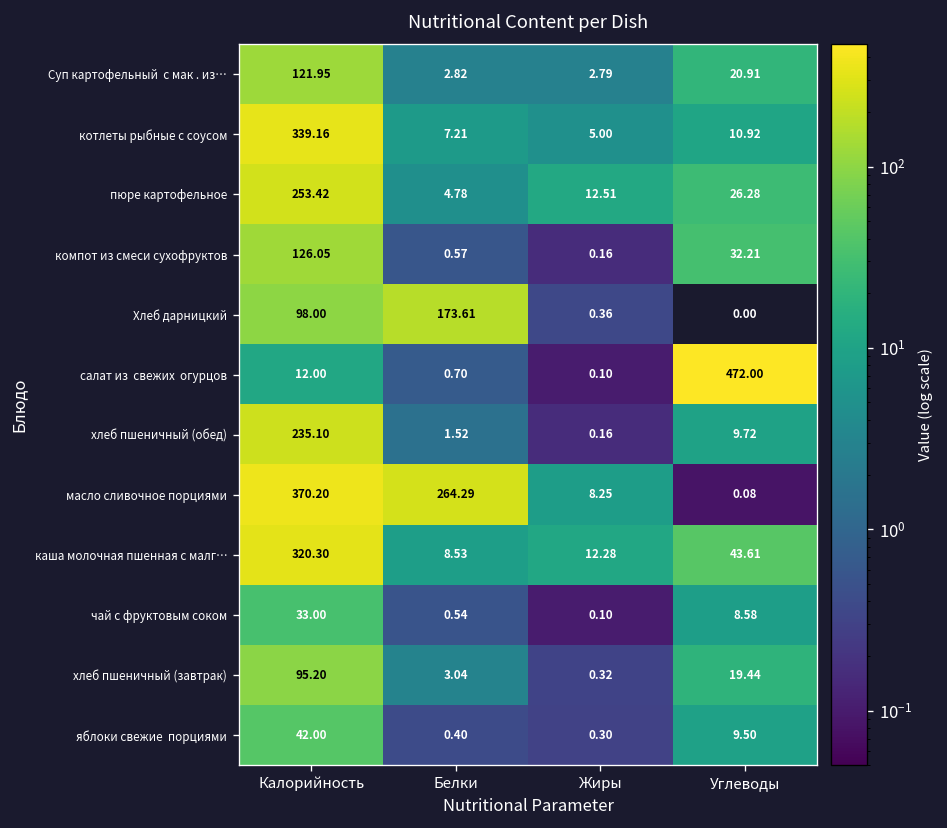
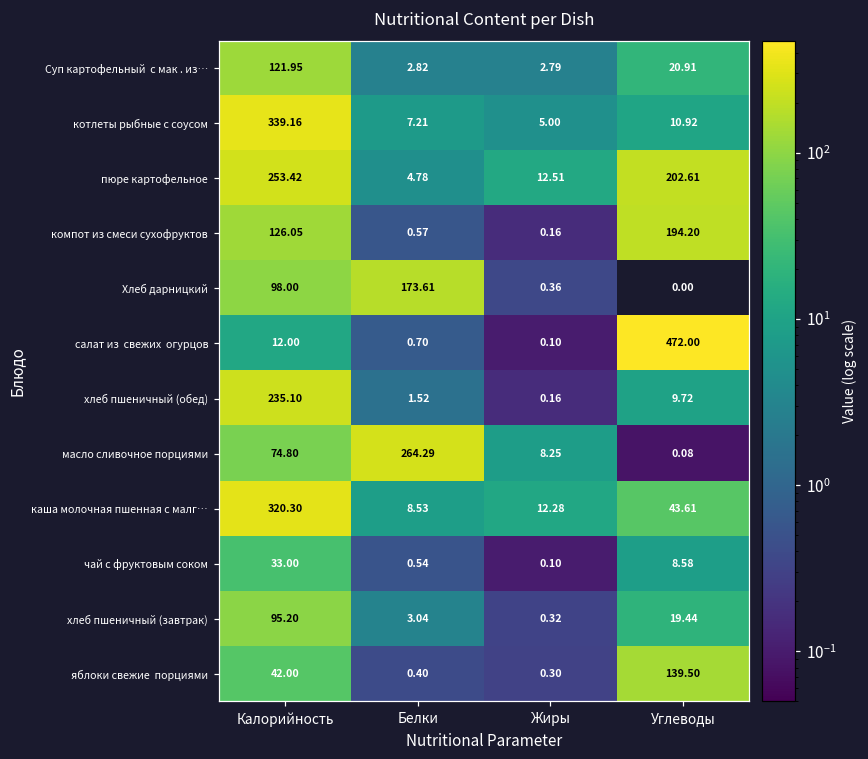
  {
    "Суп картофельный с мак . из…": {
      "Калорийность": 121.95,
      "Белки": 2.82,
      "Жиры": 2.79,
      "Углеводы": 20.91
    },
    "котлеты рыбные с соусом": {
      "Калорийность": 339.16,
      "Белки": 7.21,
      "Жиры": 5.00,
      "Углеводы": 10.92
    },
    "пюре картофельное": {
      "Калорийность": 253.42,
      "Белки": 4.78,
      "Жиры": 12.51,
-     "Углеводы": 26.28
+     "Углеводы": 202.61
    },
    "компот из смеси сухофруктов": {
      "Калорийность": 126.05,
      "Белки": 0.57,
      "Жиры": 0.16,
-     "Углеводы": 32.21
+     "Углеводы": 194.20
    },
    "Хлеб дарницкий": {
      "Калорийность": 98.00,
      "Белки": 173.61,
      "Жиры": 0.36,
      "Углеводы": 0.00
    },
    "салат из свежих огурцов": {
      "Калорийность": 12.00,
      "Белки": 0.70,
      "Жиры": 0.10,
      "Углеводы": 472.00
    },
    "хлеб пшеничный (обед)": {
      "Калорийность": 235.10,
      "Белки": 1.52,
      "Жиры": 0.16,
      "Углеводы": 9.72
    },
    "масло сливочное порциями": {
-     "Калорийность": 370.20,
+     "Калорийность": 74.80,
      "Белки": 264.29,
      "Жиры": 8.25,
      "Углеводы": 0.08
    },
    "каша молочная пшенная с малг…": {
      "Калорийность": 320.30,
      "Белки": 8.53,
      "Жиры": 12.28,
      "Углеводы": 43.61
    },
    "чай с фруктовым соком": {
      "Калорийность": 33.00,
      "Белки": 0.54,
      "Жиры": 0.10,
      "Углеводы": 8.58
    },
    "хлеб пшеничный (завтрак)": {
      "Калорийность": 95.20,
      "Белки": 3.04,
      "Жиры": 0.32,
      "Углеводы": 19.44
    },
    "яблоки свежие порциями": {
      "Калорийность": 42.00,
      "Белки": 0.40,
      "Жиры": 0.30,
-     "Углеводы": 9.50
+     "Углеводы": 139.50
    }
  }
